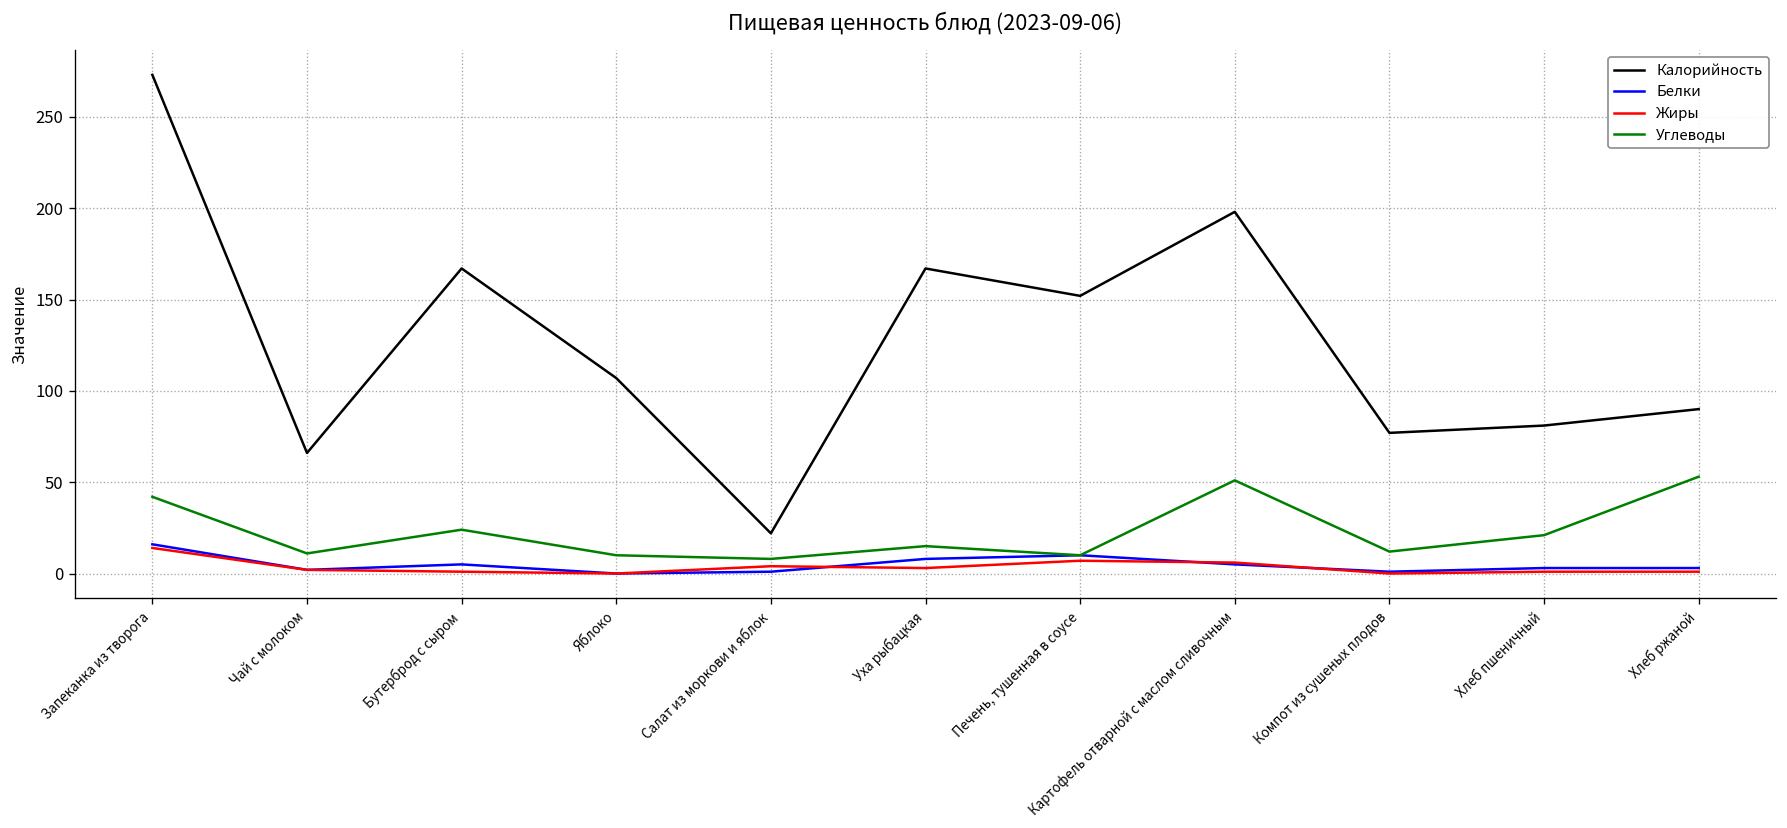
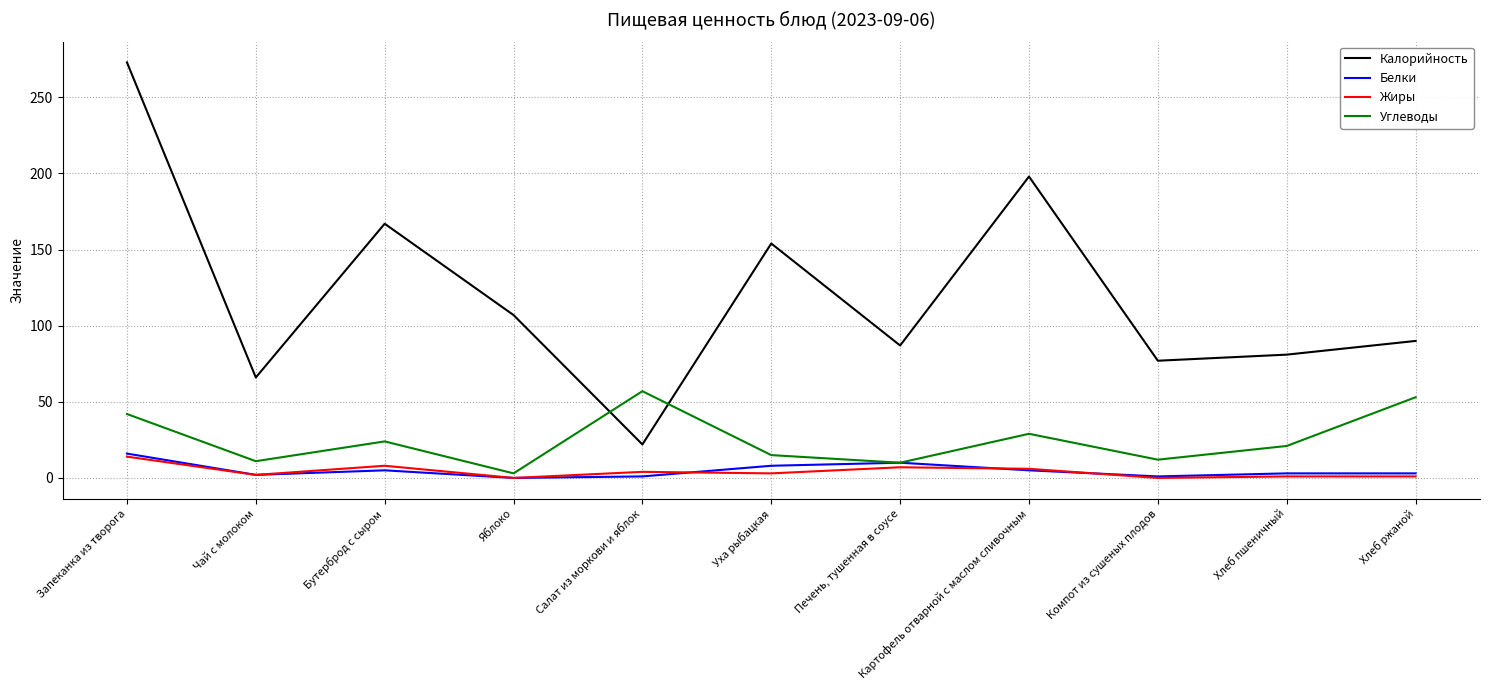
  {
    "Калорийность": {
      "Запеканка из творога": 273,
      "Чай с молоком": 66,
      "Бутерброд с сыром": 167,
      "Яблоко": 107,
      "Салат из моркови и яблок": 22,
-     "Уха рыбацкая": 167,
-     "Печень, тушенная в соусе": 152,
+     "Уха рыбацкая": 154,
+     "Печень, тушенная в соусе": 87,
      "Картофель отварной с маслом сливочным": 198,
      "Компот из сушеных плодов": 77,
      "Хлеб пшеничный": 81,
      "Хлеб ржаной": 90
    },
    "Белки": {
      "Запеканка из творога": 16,
      "Бутерброд с сыром": 5,
      "Салат из моркови и яблок": 1,
      "Уха рыбацкая": 8,
      "Хлеб пшеничный": 3,
      "Хлеб ржаной": 3
    },
    "Жиры": {
      "Запеканка из творога": 14,
-     "Бутерброд с сыром": 1,
+     "Бутерброд с сыром": 8,
      "Салат из моркови и яблок": 4,
      "Уха рыбацкая": 3,
      "Печень, тушенная в соусе": 7,
      "Хлеб пшеничный": 1,
      "Хлеб ржаной": 1
    },
    "Углеводы": {
      "Запеканка из творога": 42,
      "Чай с молоком": 11,
      "Бутерброд с сыром": 24,
-     "Яблоко": 10,
-     "Салат из моркови и яблок": 8,
+     "Яблоко": 3,
+     "Салат из моркови и яблок": 57,
      "Уха рыбацкая": 15,
-     "Картофель отварной с маслом сливочным": 51,
+     "Картофель отварной с маслом сливочным": 29,
      "Компот из сушеных плодов": 12,
      "Хлеб пшеничный": 21,
      "Хлеб ржаной": 53
    }
  }
